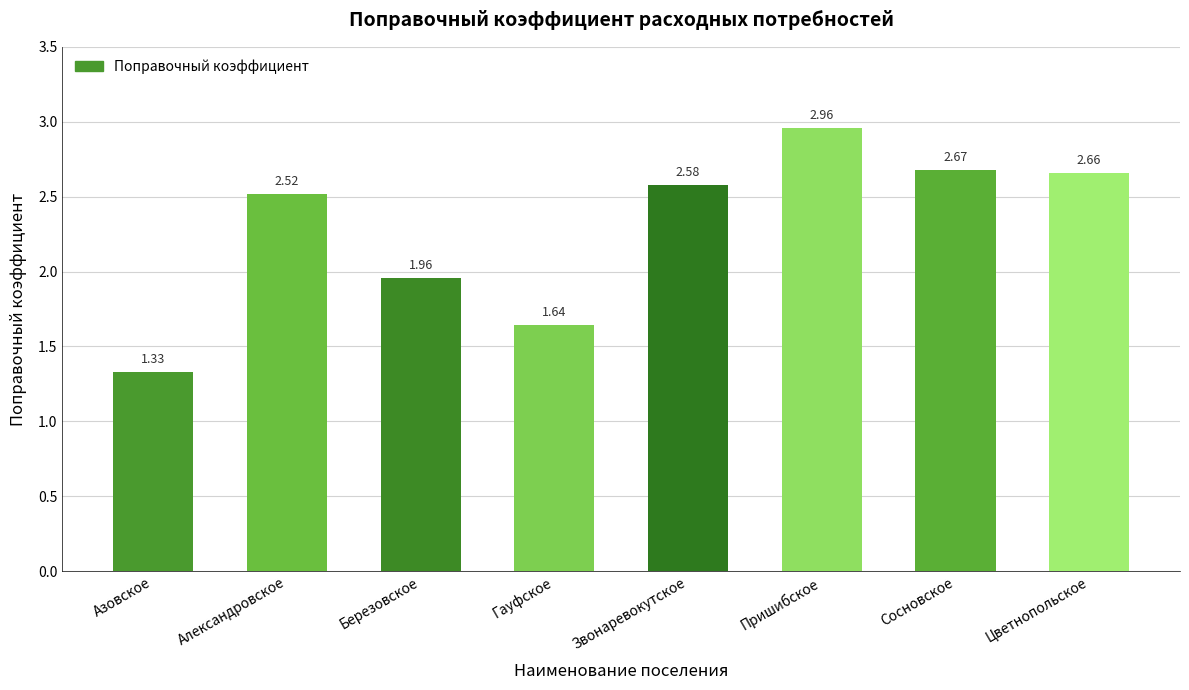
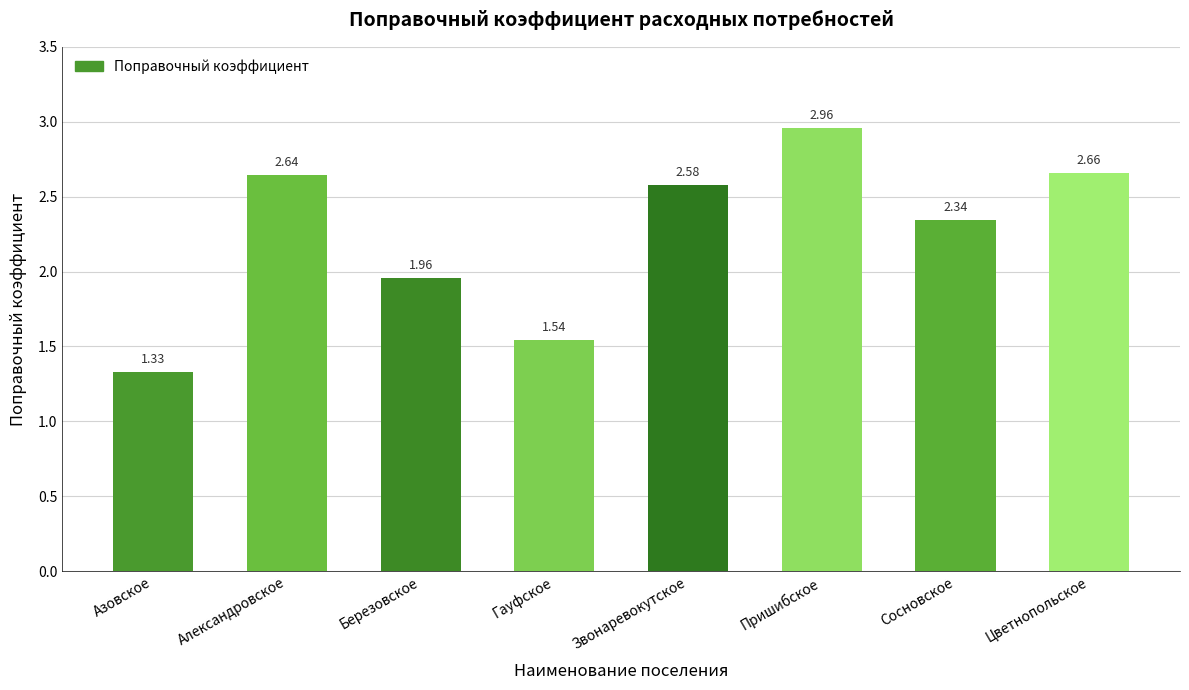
  {
    "Азовское": 1.33,
-   "Александровское": 2.52,
+   "Александровское": 2.64,
    "Березовское": 1.96,
-   "Гауфское": 1.64,
+   "Гауфское": 1.54,
    "Звонаревокутское": 2.58,
    "Пришибское": 2.96,
-   "Сосновское": 2.67,
+   "Сосновское": 2.34,
    "Цветнопольское": 2.66
  }
